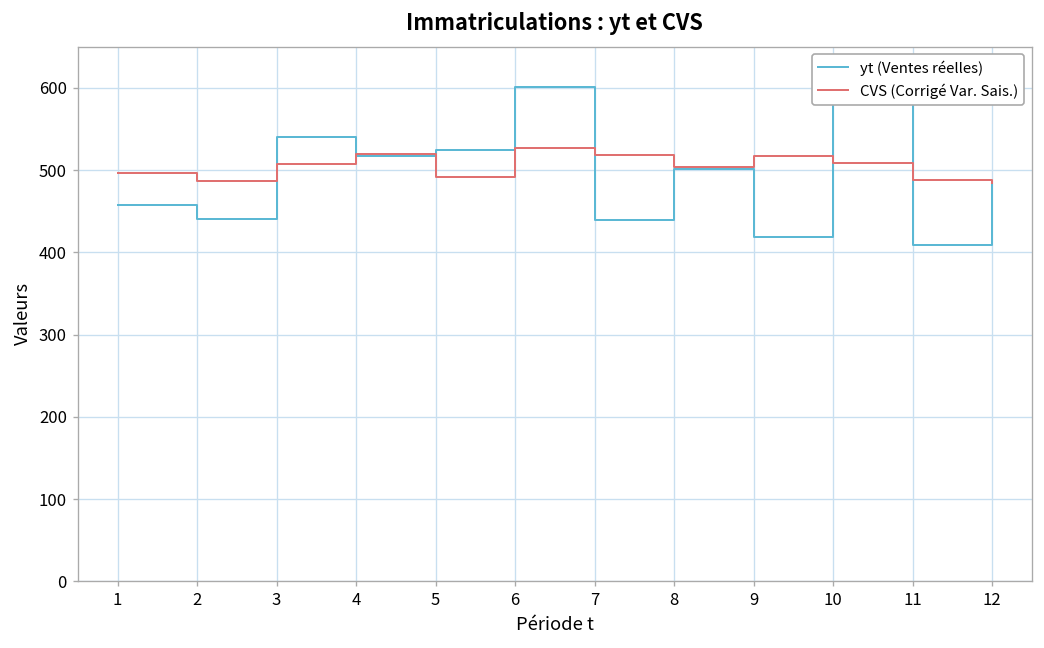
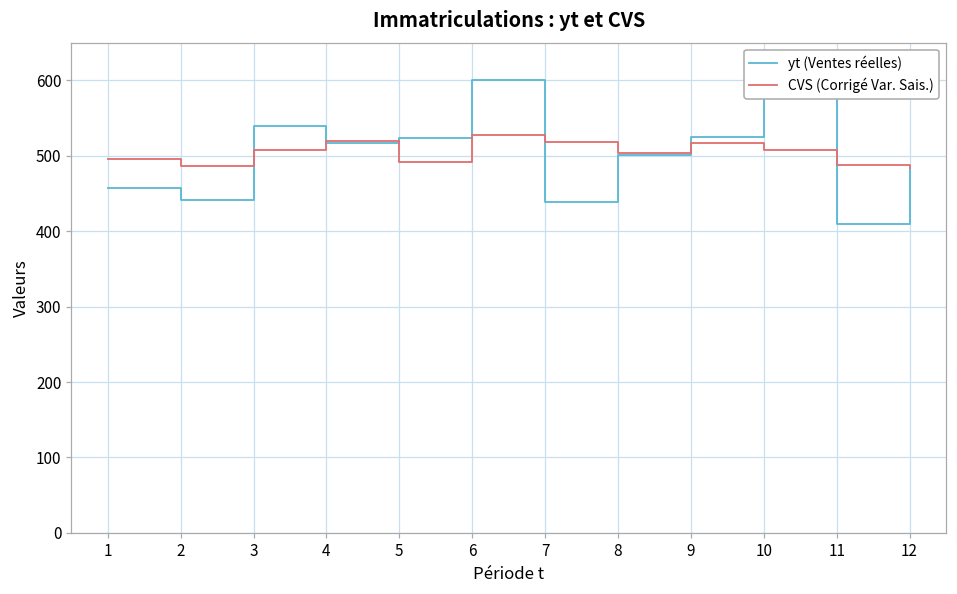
  {
    "yt (Ventes réelles)": {
      "1": 460,
      "2": 440,
      "3": 540,
      "5": 520,
      "6": 600,
      "7": 440,
-     "9": 420,
+     "9": 530,
      "11": 410
    },
    "CVS (Corrigé Var. Sais.)": {
      "1": 500,
      "2": 490,
      "3": 510,
      "5": 490,
      "6": 530,
      "7": 520,
      "9": 520,
      "10": 510,
      "11": 490
    }
  }
